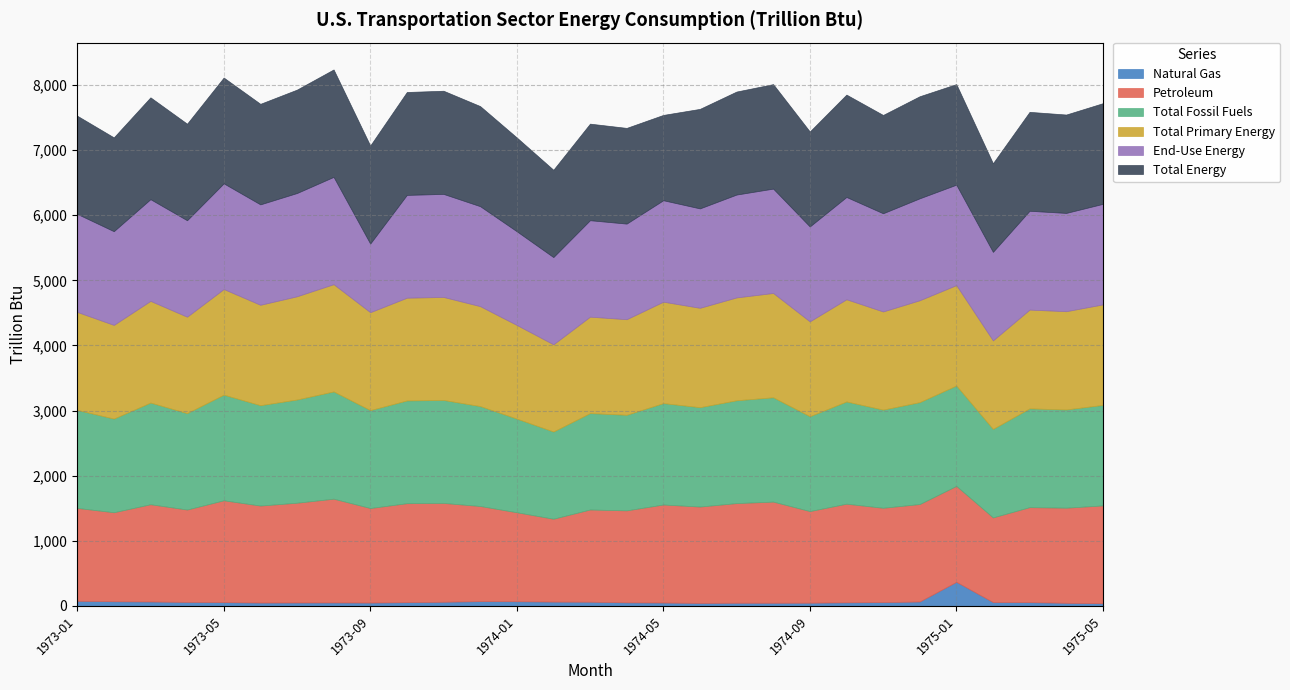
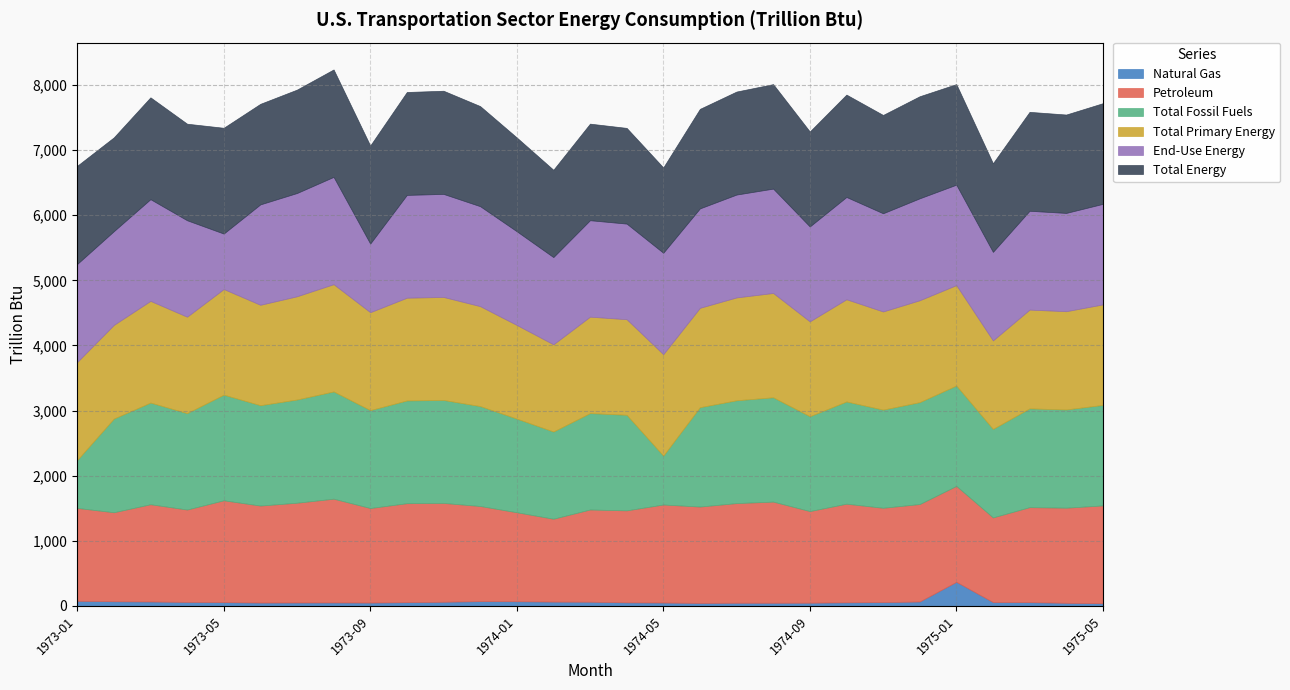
  {
    "Natural Gas": {
      "1973-01": "100",
      "1973-05": "100",
      "1973-09": "100",
      "1974-01": "100",
      "1974-05": "100",
      "1974-09": "0",
      "1975-01": "400",
      "1975-05": "0"
    },
    "Petroleum": {
      "1973-01": "1,400",
      "1973-05": "1,600",
      "1973-09": "1,500",
      "1974-01": "1,400",
      "1974-05": "1,500",
      "1974-09": "1,400",
      "1975-01": "1,500",
      "1975-05": "1,500"
    },
    "Total Fossil Fuels": {
-     "1973-01": "1,500",
+     "1973-01": "700",
      "1973-05": "1,600",
      "1973-09": "1,500",
      "1974-01": "1,400",
-     "1974-05": "1,600",
+     "1974-05": "800",
      "1974-09": "1,500",
      "1975-01": "1,500",
      "1975-05": "1,500"
    },
    "Total Primary Energy": {
      "1973-01": "1,500",
      "1973-05": "1,600",
      "1973-09": "1,500",
      "1974-01": "1,400",
      "1974-05": "1,600",
      "1974-09": "1,500",
      "1975-01": "1,500",
      "1975-05": "1,500"
    },
    "End-Use Energy": {
      "1973-01": "1,500",
-     "1973-05": "1,600",
+     "1973-05": "900",
      "1973-09": "1,100",
      "1974-01": "1,400",
      "1974-05": "1,600",
      "1974-09": "1,500",
      "1975-01": "1,500",
      "1975-05": "1,500"
    },
    "Total Energy": {
      "1973-01": "1,500",
      "1973-05": "1,600",
      "1973-09": "1,500",
      "1974-01": "1,400",
      "1974-05": "1,300",
      "1974-09": "1,500",
      "1975-01": "1,500",
      "1975-05": "1,500"
    }
  }
